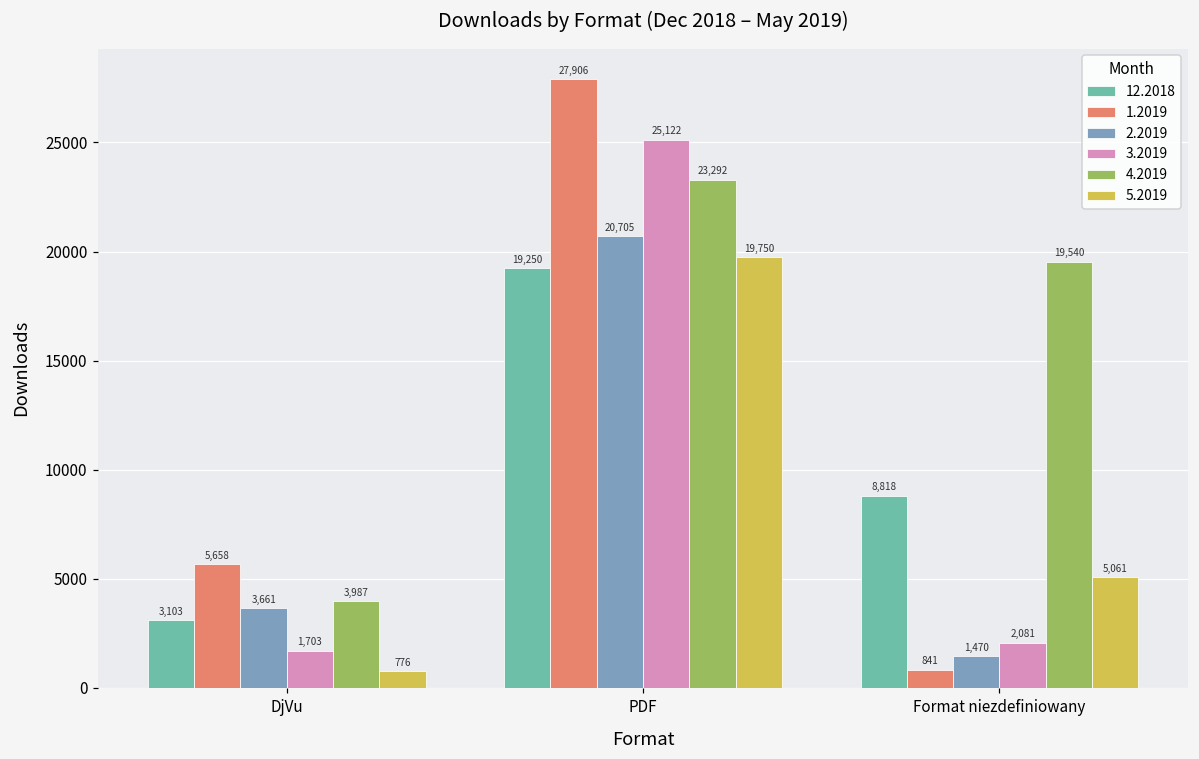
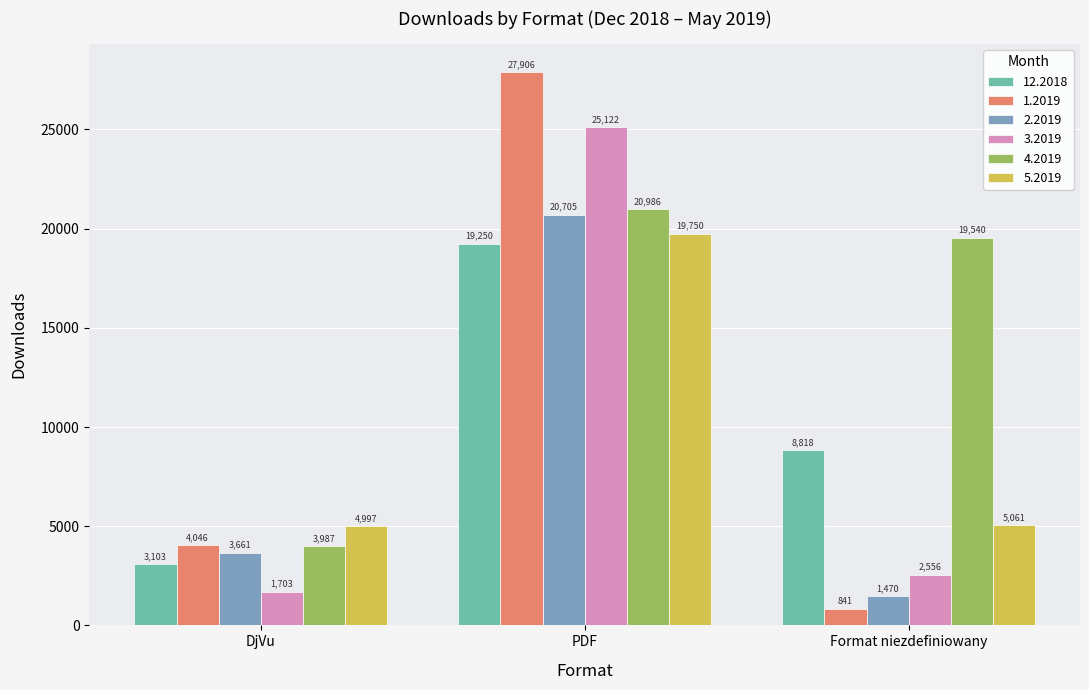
  {
    "1.2019": {
-     "DjVu": "5,658",
+     "DjVu": "4,046",
      "PDF": "27,906",
      "Format niezdefiniowany": "841"
    },
    "3.2019": {
      "DjVu": "1,703",
      "PDF": "25,122",
-     "Format niezdefiniowany": "2,081"
+     "Format niezdefiniowany": "2,556"
    },
    "4.2019": {
      "DjVu": "3,987",
-     "PDF": "23,292",
+     "PDF": "20,986",
      "Format niezdefiniowany": "19,540"
    },
    "5.2019": {
-     "DjVu": "776",
+     "DjVu": "4,997",
      "PDF": "19,750",
      "Format niezdefiniowany": "5,061"
    }
  }
